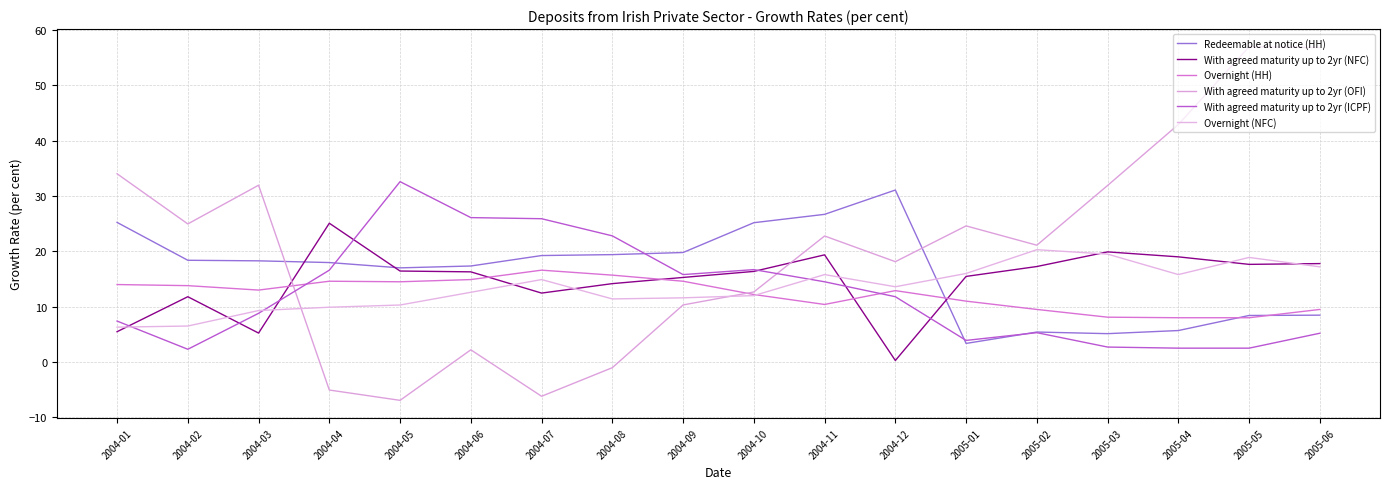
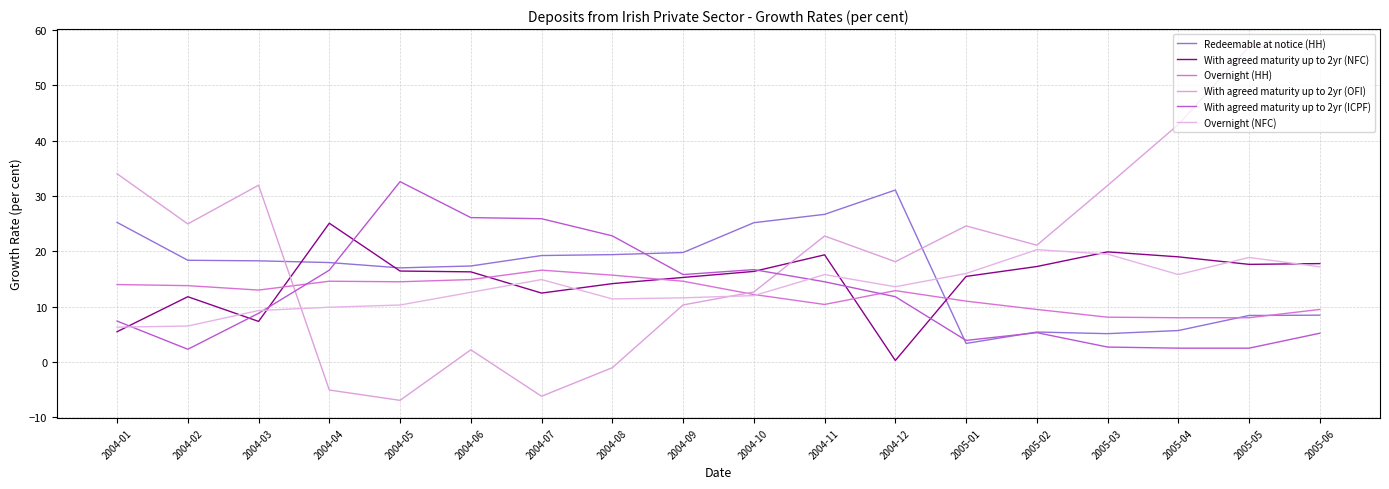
  {
    "With agreed maturity up to 2yr (NFC)": {
      "2004-01": 5,
      "2004-02": 12,
-     "2004-03": 5,
+     "2004-03": 7,
      "2004-04": 25,
      "2004-05": 16,
      "2004-06": 16,
      "2004-07": 12,
      "2004-08": 14,
      "2004-09": 15,
      "2004-11": 19,
      "2004-12": 0,
      "2005-01": 15,
      "2005-02": 17,
      "2005-04": 19,
      "2005-05": 18,
      "2005-06": 18
    }
  }
